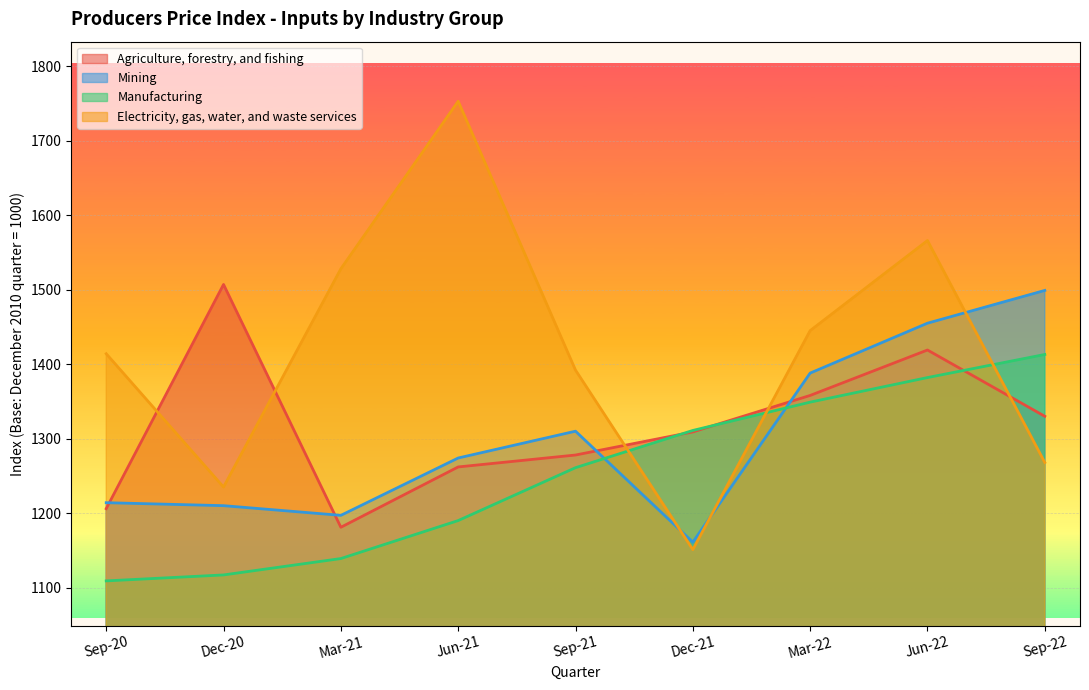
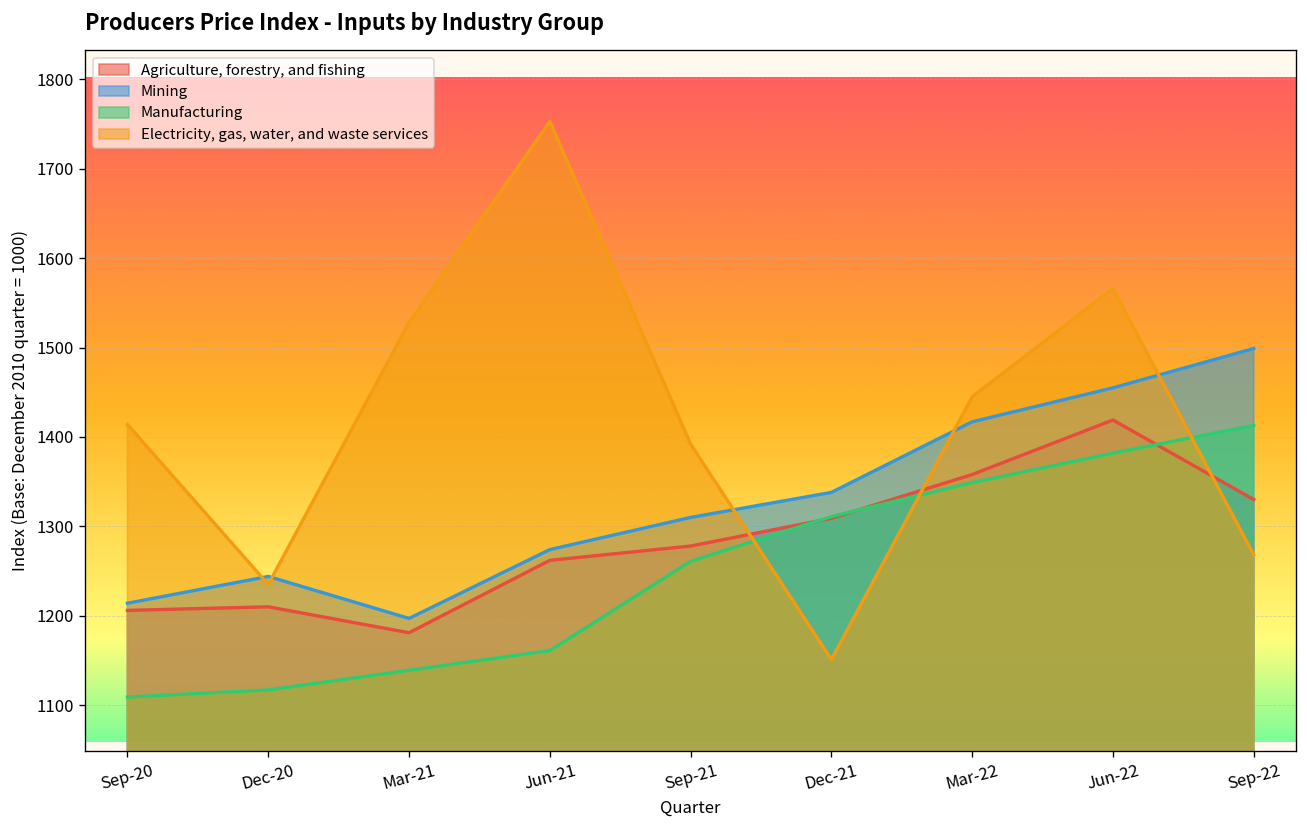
  {
    "Agriculture, forestry, and fishing": {
      "Sep-20": 1210,
-     "Dec-20": 1510,
+     "Dec-20": 1210,
      "Mar-21": 1180,
      "Jun-21": 1260,
      "Sep-21": 1280,
      "Mar-22": 1360,
      "Jun-22": 1420,
      "Sep-22": 1330
    },
    "Mining": {
      "Sep-20": 1210,
-     "Dec-20": 1210,
+     "Dec-20": 1240,
      "Mar-21": 1200,
      "Jun-21": 1270,
      "Sep-21": 1310,
-     "Dec-21": 1160,
-     "Mar-22": 1390,
+     "Dec-21": 1340,
+     "Mar-22": 1420,
      "Jun-22": 1460,
      "Sep-22": 1500
    },
    "Manufacturing": {
      "Sep-20": 1110,
      "Dec-20": 1120,
      "Mar-21": 1140,
-     "Jun-21": 1190,
+     "Jun-21": 1160,
      "Sep-21": 1260,
      "Mar-22": 1350,
      "Jun-22": 1380,
      "Sep-22": 1410
    },
    "Electricity, gas, water, and waste services": {
      "Sep-20": 1410,
      "Dec-20": 1240,
      "Mar-21": 1530,
      "Jun-21": 1750,
      "Sep-21": 1390,
      "Dec-21": 1150,
      "Mar-22": 1450,
      "Jun-22": 1570,
      "Sep-22": 1270
    }
  }
